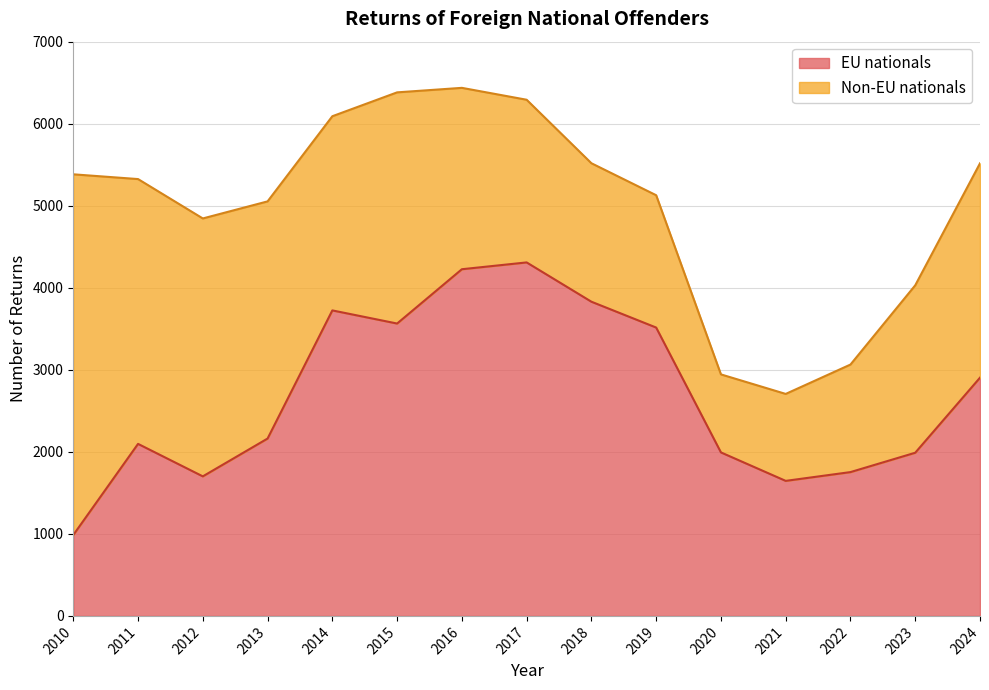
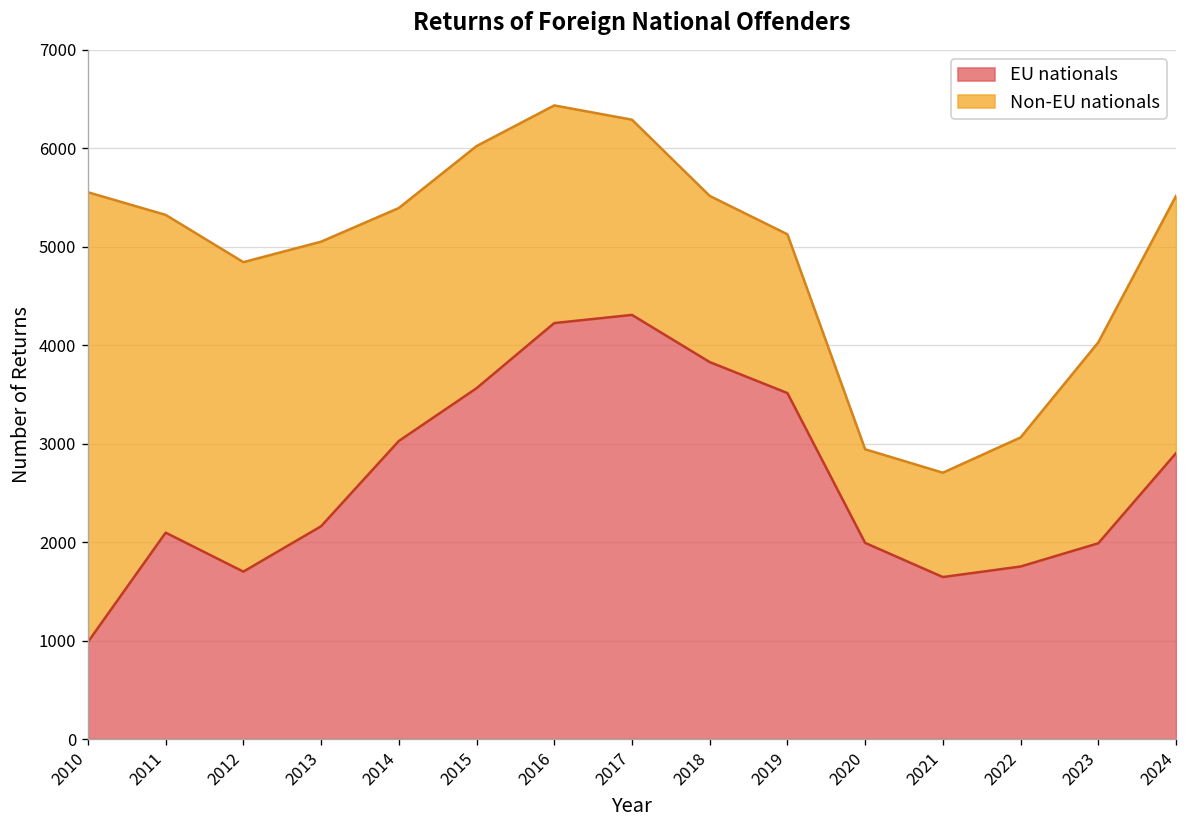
  {
    "EU nationals": {
      "2010": 1000,
      "2011": 2100,
      "2012": 1700,
      "2013": 2200,
-     "2014": 3700,
+     "2014": 3000,
      "2015": 3600,
      "2016": 4200,
      "2017": 4300,
      "2018": 3800,
      "2019": 3500,
      "2020": 2000,
      "2021": 1600,
      "2022": 1800,
      "2023": 2000,
      "2024": 2900
    },
    "Non-EU nationals": {
-     "2010": 4400,
+     "2010": 4600,
      "2011": 3200,
      "2012": 3100,
      "2013": 2900,
      "2014": 2400,
-     "2015": 2800,
+     "2015": 2500,
      "2016": 2200,
      "2017": 2000,
      "2018": 1700,
      "2019": 1600,
      "2020": 1000,
      "2021": 1100,
      "2022": 1300,
      "2023": 2000,
      "2024": 2600
    }
  }
